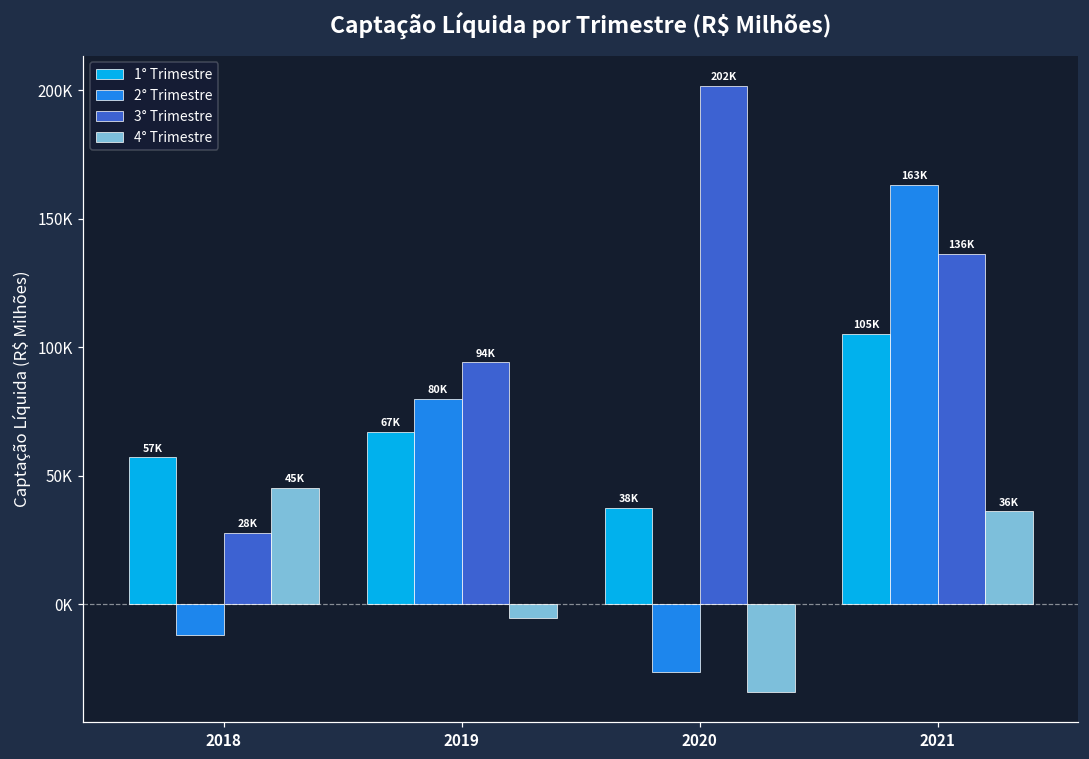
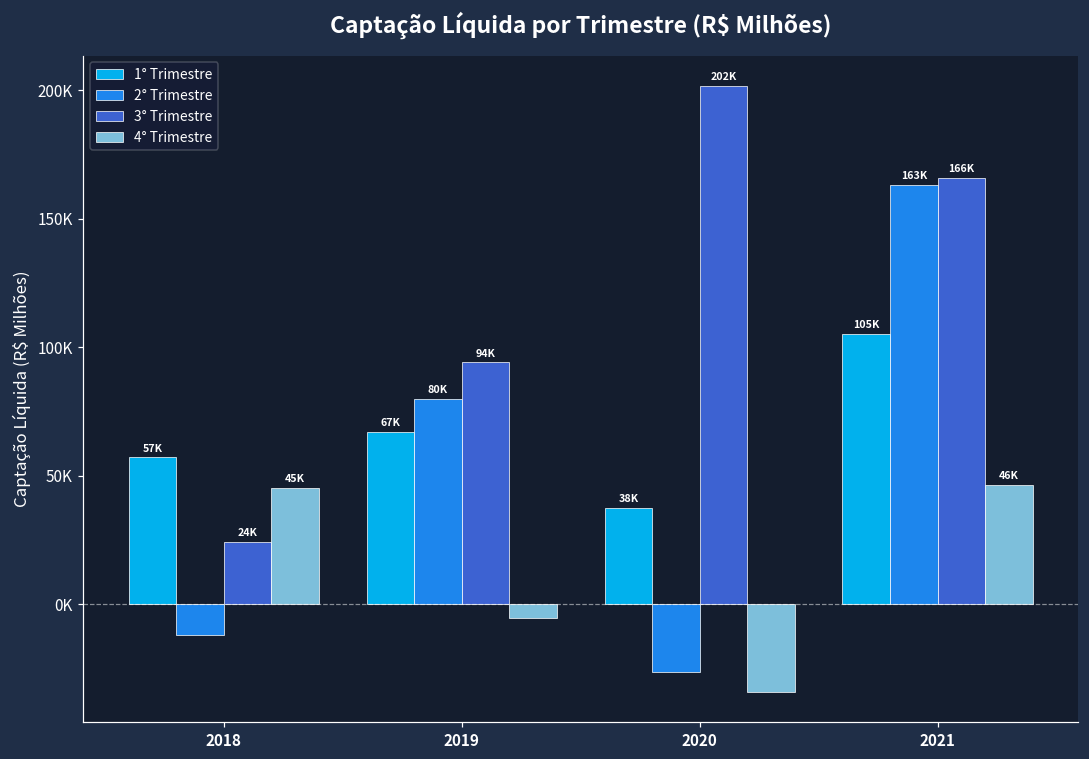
  {
    "3° Trimestre": {
-     "2018": "28K",
+     "2018": "24K",
      "2019": "94K",
      "2020": "202K",
-     "2021": "136K"
+     "2021": "166K"
    },
    "4° Trimestre": {
      "2018": "45K",
-     "2021": "36K"
+     "2021": "46K"
    }
  }
